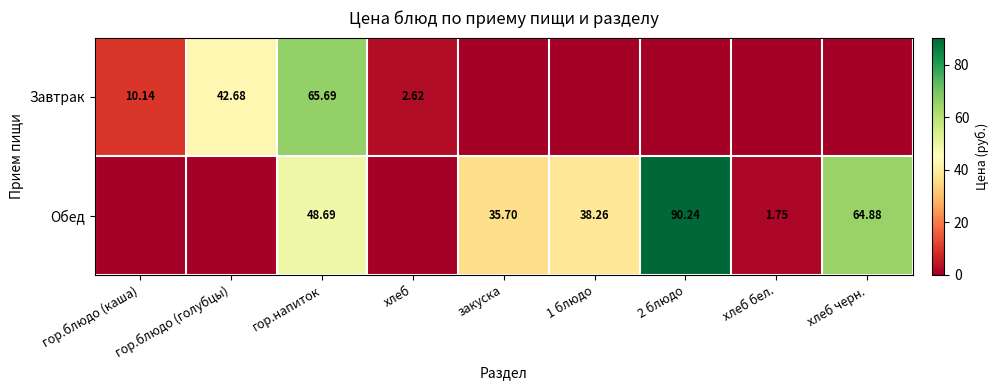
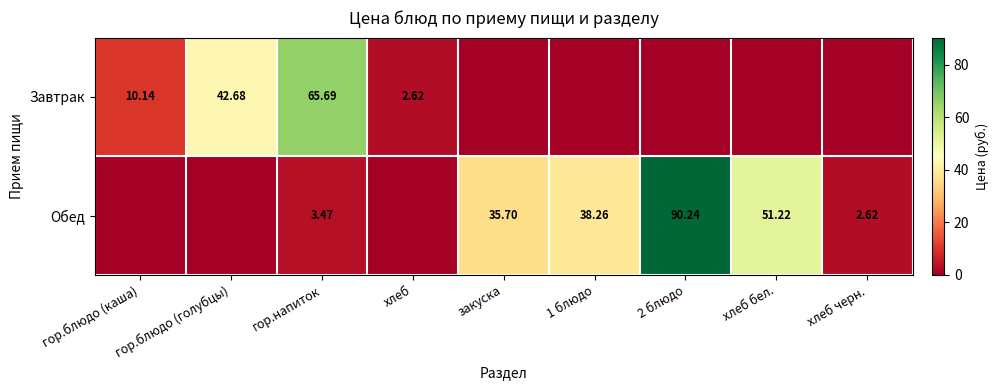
  {
    "Завтрак": {
      "гор.блюдо (каша)": 10.14,
      "гор.блюдо (голубцы)": 42.68,
      "гор.напиток": 65.69,
      "хлеб": 2.62
    },
    "Обед": {
-     "гор.напиток": 48.69,
+     "гор.напиток": 3.47,
      "закуска": 35.70,
      "1 блюдо": 38.26,
      "2 блюдо": 90.24,
-     "хлеб бел.": 1.75,
-     "хлеб черн.": 64.88
+     "хлеб бел.": 51.22,
+     "хлеб черн.": 2.62
    }
  }
